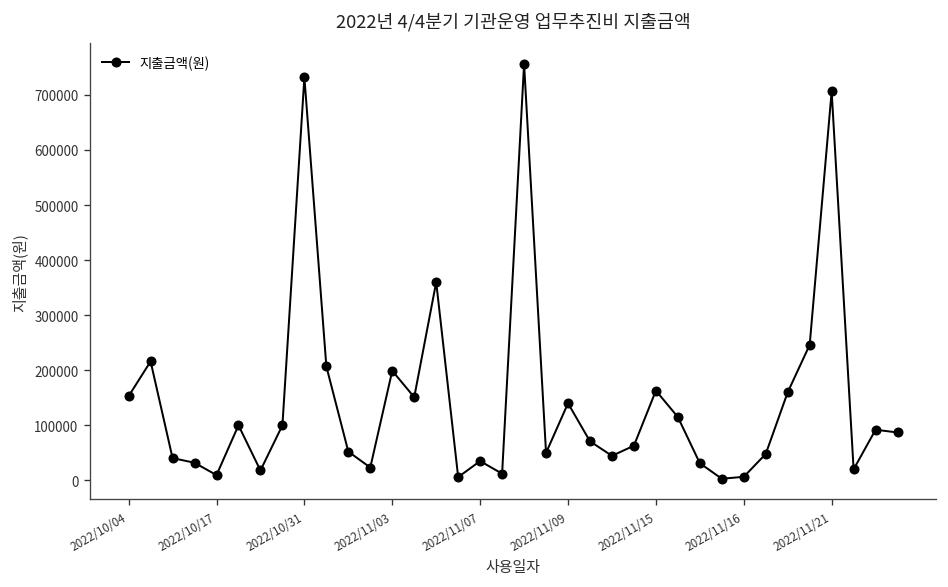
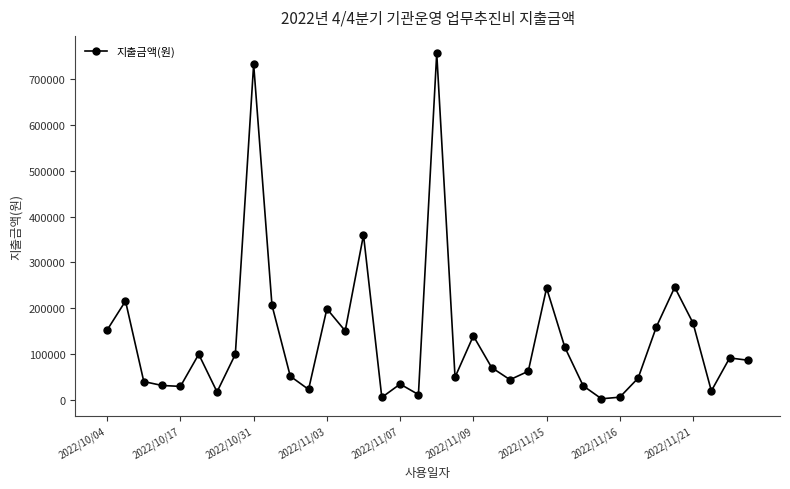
  {
    "2022/10/04": 150000,
-   "2022/10/17": 10000,
+   "2022/10/17": 30000,
    "2022/10/31": 730000,
    "2022/11/03": 200000,
    "2022/11/07": 40000,
    "2022/11/09": 140000,
-   "2022/11/15": 160000,
+   "2022/11/15": 240000,
    "2022/11/16": 10000,
-   "2022/11/21": 710000
+   "2022/11/21": 170000
  }
